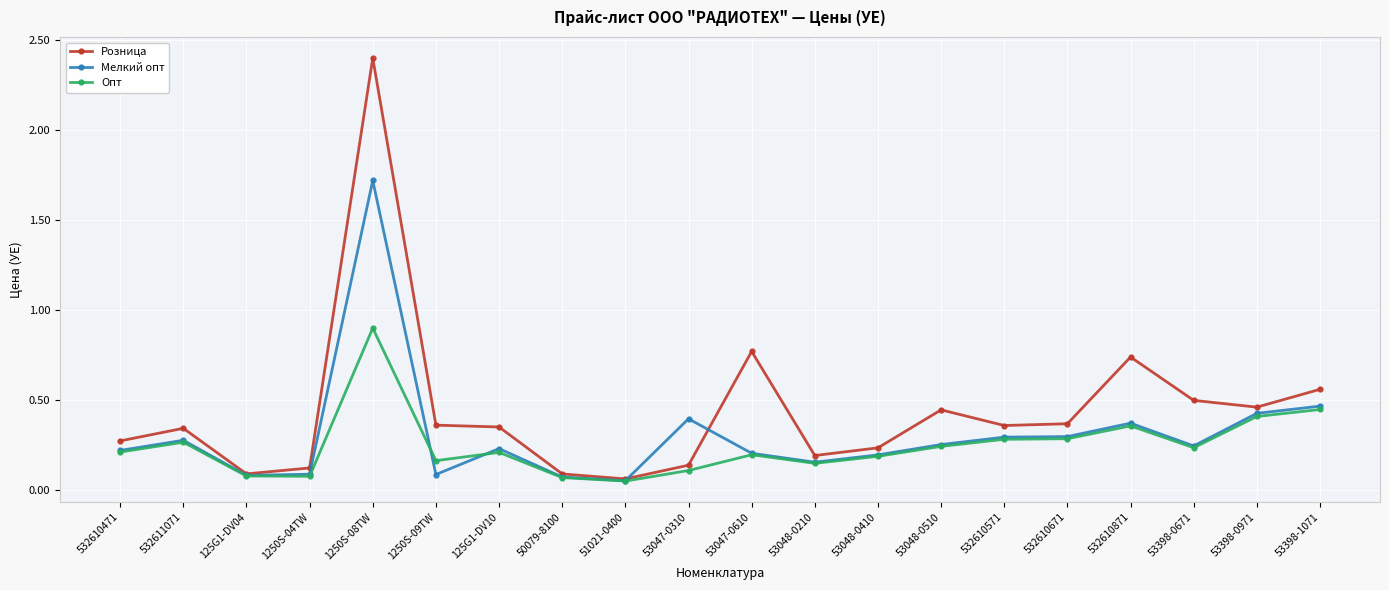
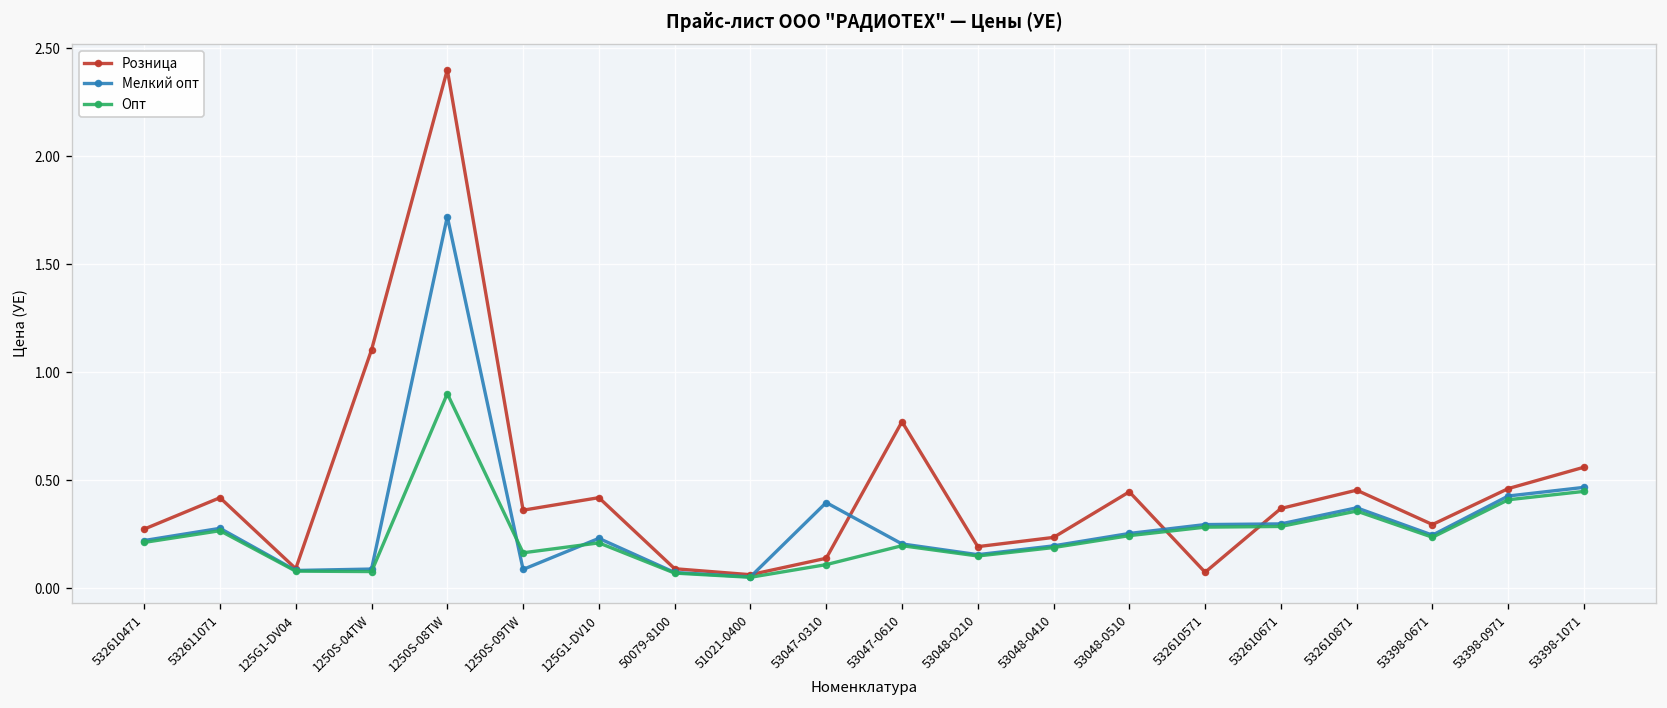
  {
    "Розница": {
      "532610471": 0.27,
-     "532611071": 0.34,
-     "1250S-04TW": 0.12,
+     "532611071": 0.42,
+     "1250S-04TW": 1.10,
      "1250S-08TW": 2.40,
      "1250S-09TW": 0.36,
-     "125G1-DV10": 0.35,
+     "125G1-DV10": 0.42,
      "50079-8100": 0.09,
      "53047-0310": 0.14,
      "53047-0610": 0.77,
      "53048-0210": 0.19,
      "53048-0410": 0.23,
      "53048-0510": 0.45,
-     "532610571": 0.36,
+     "532610571": 0.07,
      "532610671": 0.37,
-     "532610871": 0.74,
-     "53398-0671": 0.50,
+     "532610871": 0.45,
+     "53398-0671": 0.29,
      "53398-0971": 0.46,
      "53398-1071": 0.56
    },
    "Мелкий опт": {
      "1250S-08TW": 1.72,
      "1250S-09TW": 0.09,
      "125G1-DV10": 0.23,
      "53047-0310": 0.40,
      "532610871": 0.37,
      "53398-0971": 0.43,
      "53398-1071": 0.47
    },
    "Опт": {
      "1250S-08TW": 0.90,
      "1250S-09TW": 0.16,
      "125G1-DV10": 0.21,
      "53047-0310": 0.11,
      "532610871": 0.36,
      "53398-0971": 0.41,
      "53398-1071": 0.45
    }
  }
